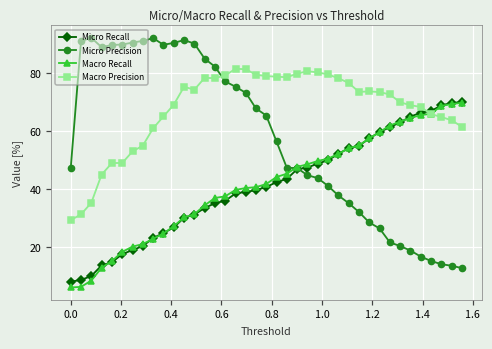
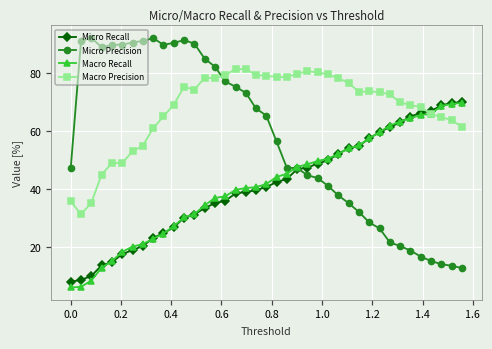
  {
    "Micro Recall": {
      "0.0": 8
    },
    "Micro Precision": {
      "0.0": 47
    },
    "Macro Recall": {
      "0.0": 6
    },
    "Macro Precision": {
-     "0.0": 29
+     "0.0": 36
    }
  }
